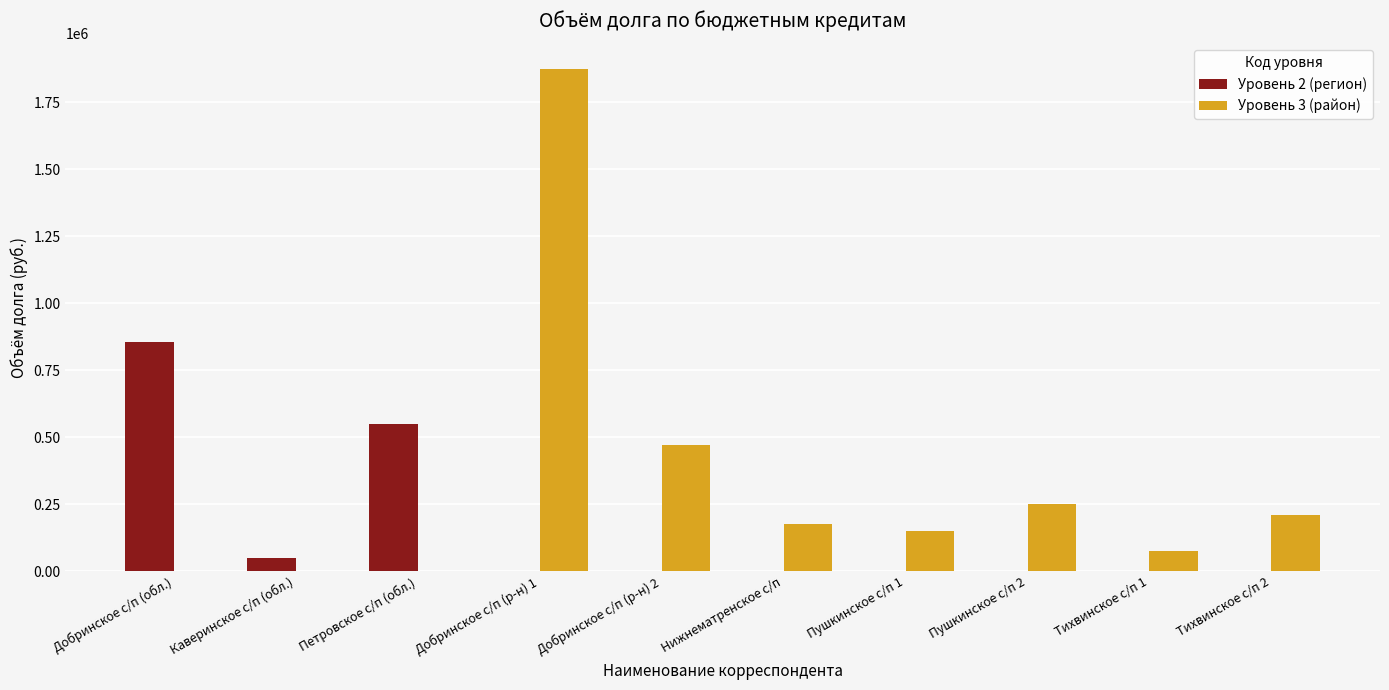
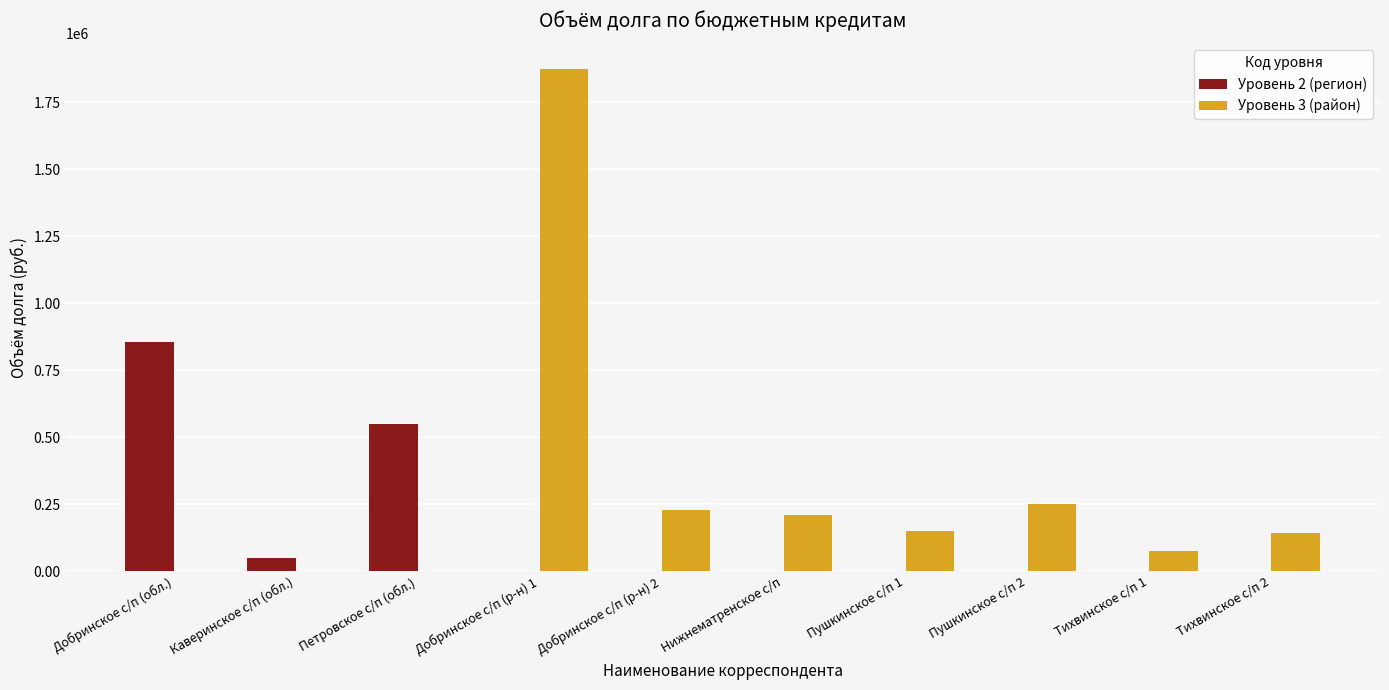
  {
    "Уровень 2 (регион)": {
      "Добринское с/п (обл.)": 850000,
      "Каверинское с/п (обл.)": 50000,
      "Петровское с/п (обл.)": 550000,
      "Добринское с/п (р-н) 1": 0,
      "Добринское с/п (р-н) 2": 0,
      "Нижнематренское с/п": 0,
      "Пушкинское с/п 1": 0,
      "Пушкинское с/п 2": 0,
      "Тихвинское с/п 1": 0,
      "Тихвинское с/п 2": 0
    },
    "Уровень 3 (район)": {
      "Добринское с/п (обл.)": 0,
      "Каверинское с/п (обл.)": 0,
      "Петровское с/п (обл.)": 0,
      "Добринское с/п (р-н) 1": 1880000,
-     "Добринское с/п (р-н) 2": 470000,
-     "Нижнематренское с/п": 180000,
+     "Добринское с/п (р-н) 2": 230000,
+     "Нижнематренское с/п": 210000,
      "Пушкинское с/п 1": 150000,
      "Пушкинское с/п 2": 250000,
      "Тихвинское с/п 1": 80000,
-     "Тихвинское с/п 2": 210000
+     "Тихвинское с/п 2": 140000
    }
  }
